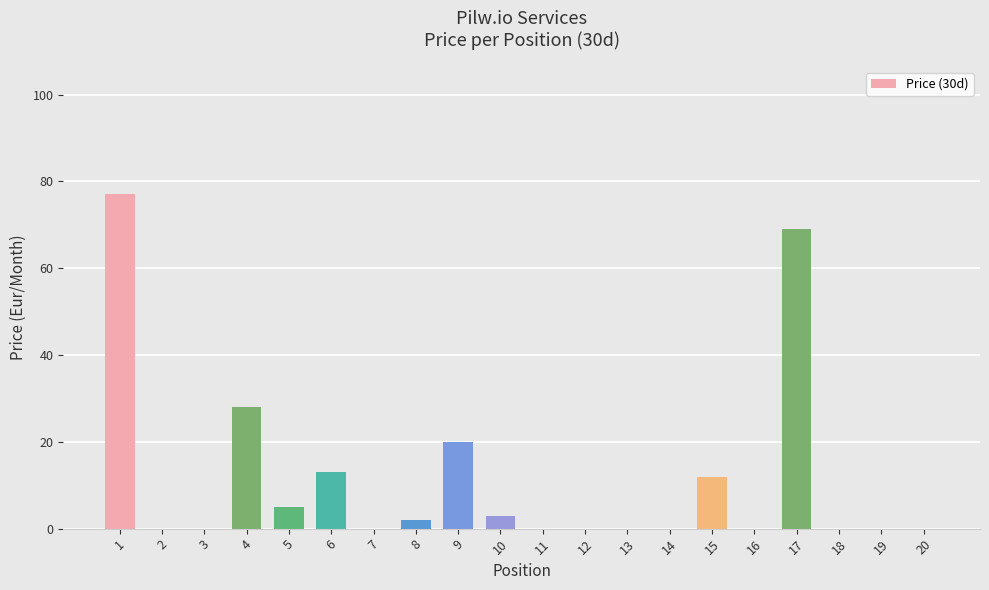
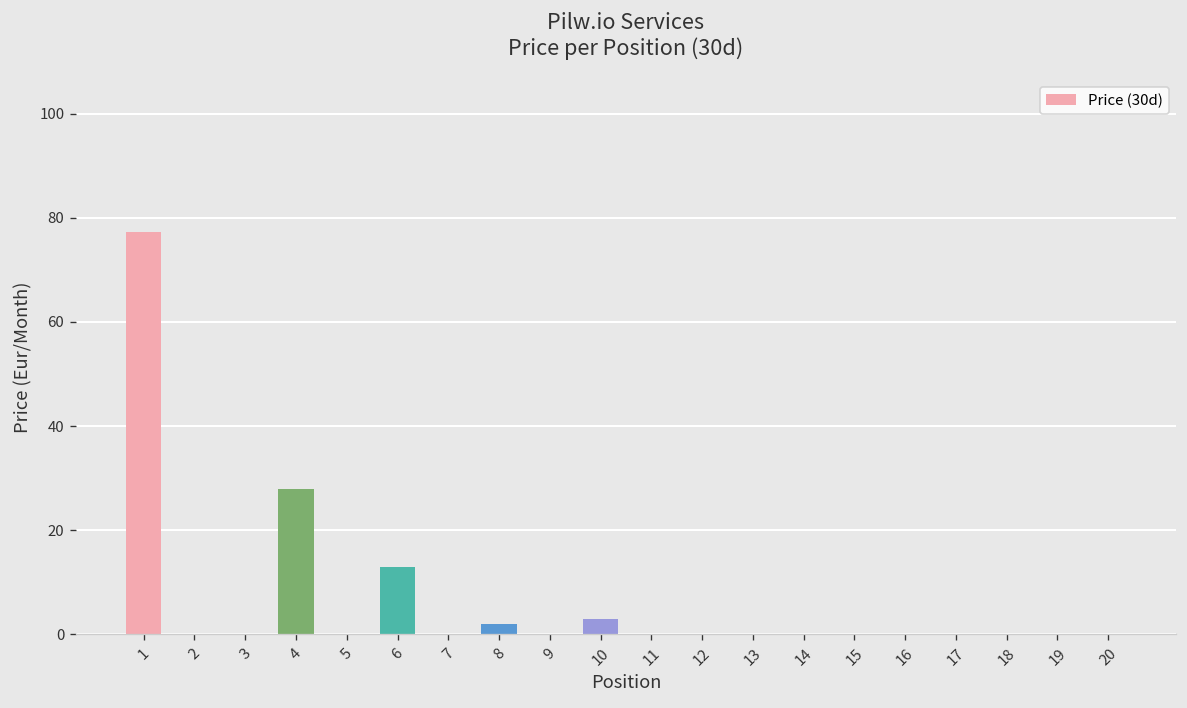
  {
    "1": 77,
    "2": 0,
    "3": 0,
    "4": 28,
-   "5": 5,
+   "5": 0,
    "6": 13,
    "7": 0,
    "8": 2,
-   "9": 20,
+   "9": 0,
    "10": 3,
    "11": 0,
    "12": 0,
    "13": 0,
    "14": 0,
-   "15": 12,
+   "15": 0,
    "16": 0,
-   "17": 69,
+   "17": 0,
    "18": 0,
    "19": 0,
    "20": 0
  }
